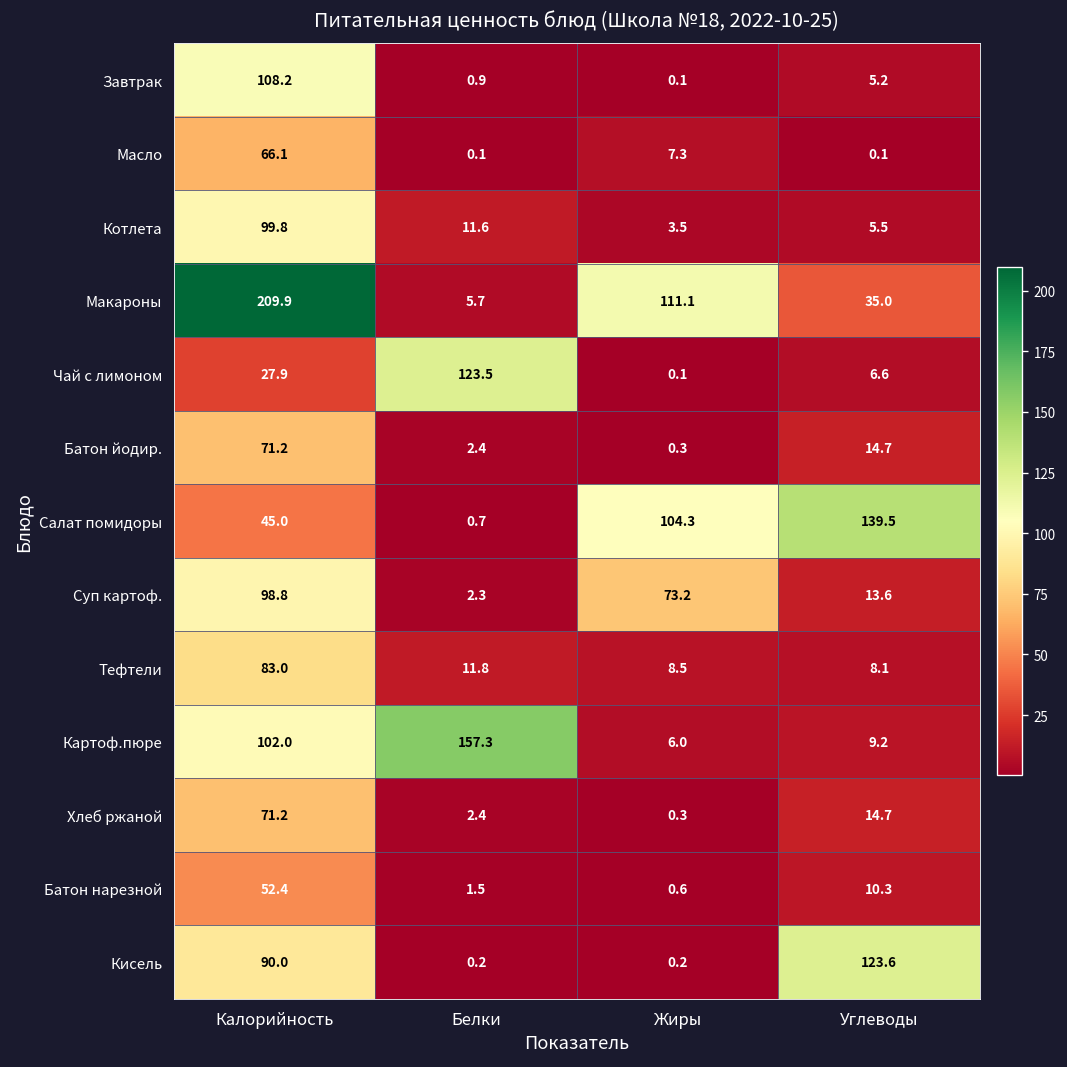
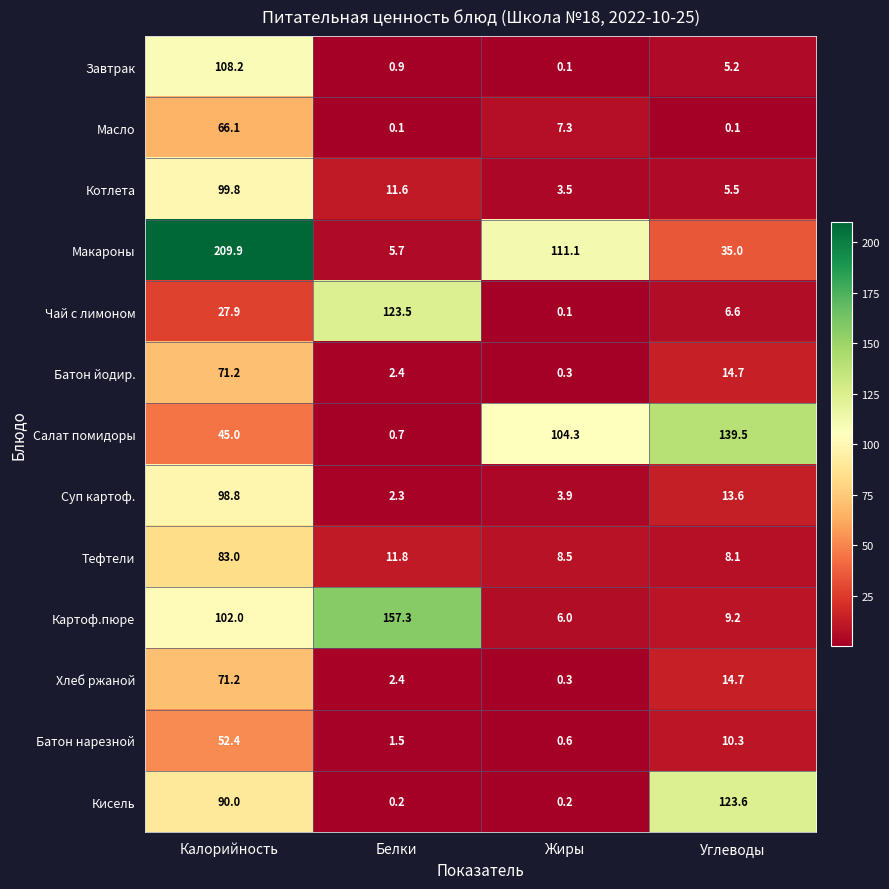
  {
    "Завтрак": {
      "Калорийность": 108.2,
      "Белки": 0.9,
      "Жиры": 0.1,
      "Углеводы": 5.2
    },
    "Масло": {
      "Калорийность": 66.1,
      "Белки": 0.1,
      "Жиры": 7.3,
      "Углеводы": 0.1
    },
    "Котлета": {
      "Калорийность": 99.8,
      "Белки": 11.6,
      "Жиры": 3.5,
      "Углеводы": 5.5
    },
    "Макароны": {
      "Калорийность": 209.9,
      "Белки": 5.7,
      "Жиры": 111.1,
      "Углеводы": 35.0
    },
    "Чай с лимоном": {
      "Калорийность": 27.9,
      "Белки": 123.5,
      "Жиры": 0.1,
      "Углеводы": 6.6
    },
    "Батон йодир.": {
      "Калорийность": 71.2,
      "Белки": 2.4,
      "Жиры": 0.3,
      "Углеводы": 14.7
    },
    "Салат помидоры": {
      "Калорийность": 45.0,
      "Белки": 0.7,
      "Жиры": 104.3,
      "Углеводы": 139.5
    },
    "Суп картоф.": {
      "Калорийность": 98.8,
      "Белки": 2.3,
-     "Жиры": 73.2,
+     "Жиры": 3.9,
      "Углеводы": 13.6
    },
    "Тефтели": {
      "Калорийность": 83.0,
      "Белки": 11.8,
      "Жиры": 8.5,
      "Углеводы": 8.1
    },
    "Картоф.пюре": {
      "Калорийность": 102.0,
      "Белки": 157.3,
      "Жиры": 6.0,
      "Углеводы": 9.2
    },
    "Хлеб ржаной": {
      "Калорийность": 71.2,
      "Белки": 2.4,
      "Жиры": 0.3,
      "Углеводы": 14.7
    },
    "Батон нарезной": {
      "Калорийность": 52.4,
      "Белки": 1.5,
      "Жиры": 0.6,
      "Углеводы": 10.3
    },
    "Кисель": {
      "Калорийность": 90.0,
      "Белки": 0.2,
      "Жиры": 0.2,
      "Углеводы": 123.6
    }
  }
